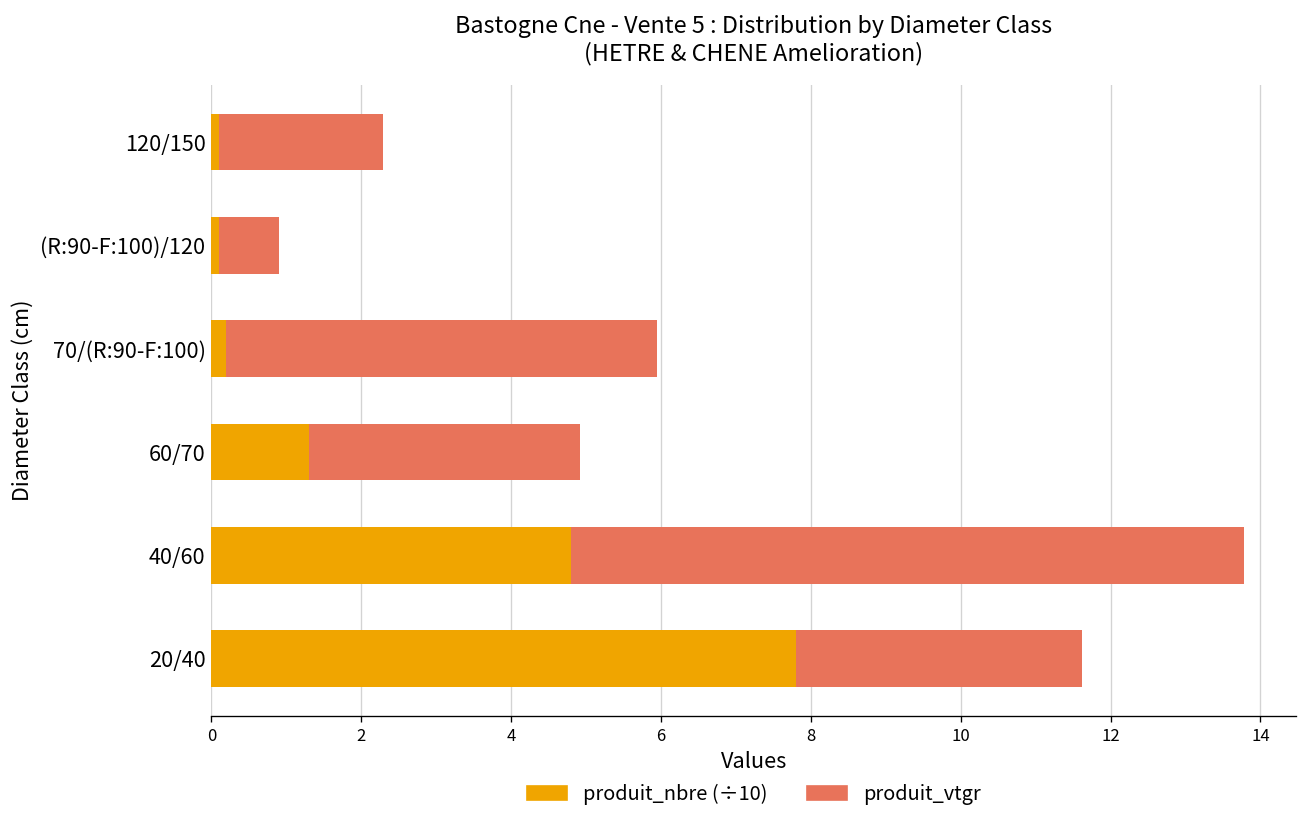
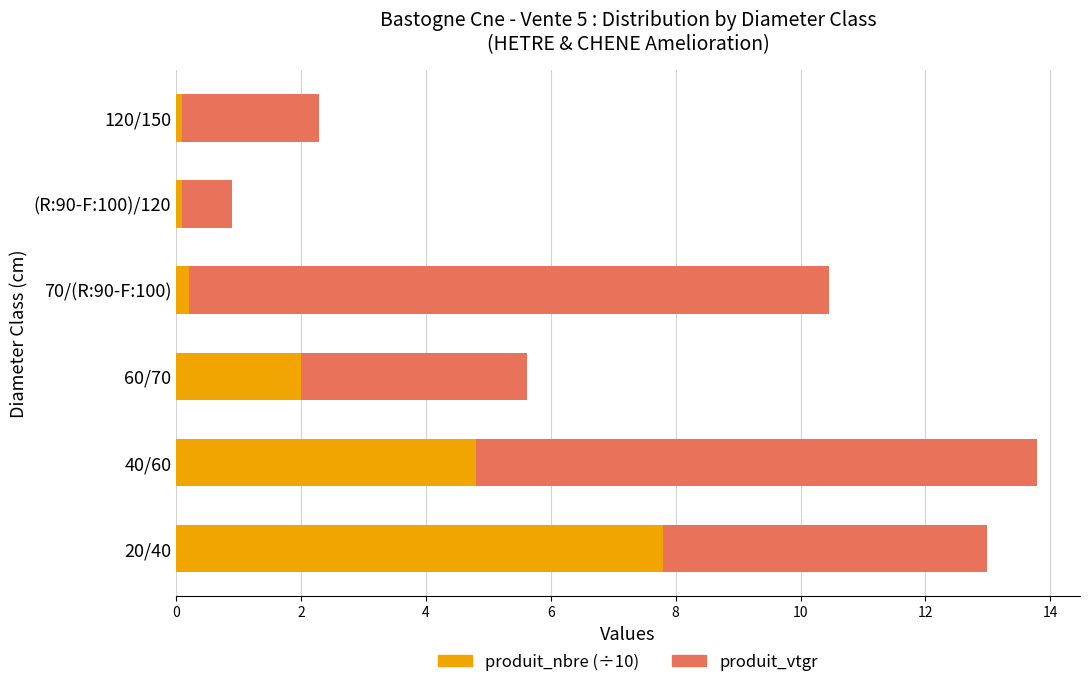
  {
    "produit_nbre (÷10)": {
      "120/150": 0.1,
      "(R:90-F:100)/120": 0.1,
      "70/(R:90-F:100)": 0.2,
-     "60/70": 1.3,
+     "60/70": 2.0,
      "40/60": 4.8,
      "20/40": 7.8
    },
    "produit_vtgr": {
      "120/150": 2.2,
      "(R:90-F:100)/120": 0.8,
-     "70/(R:90-F:100)": 5.8,
+     "70/(R:90-F:100)": 10.3,
      "60/70": 3.6,
      "40/60": 9.0,
-     "20/40": 3.8
+     "20/40": 5.2
    }
  }
